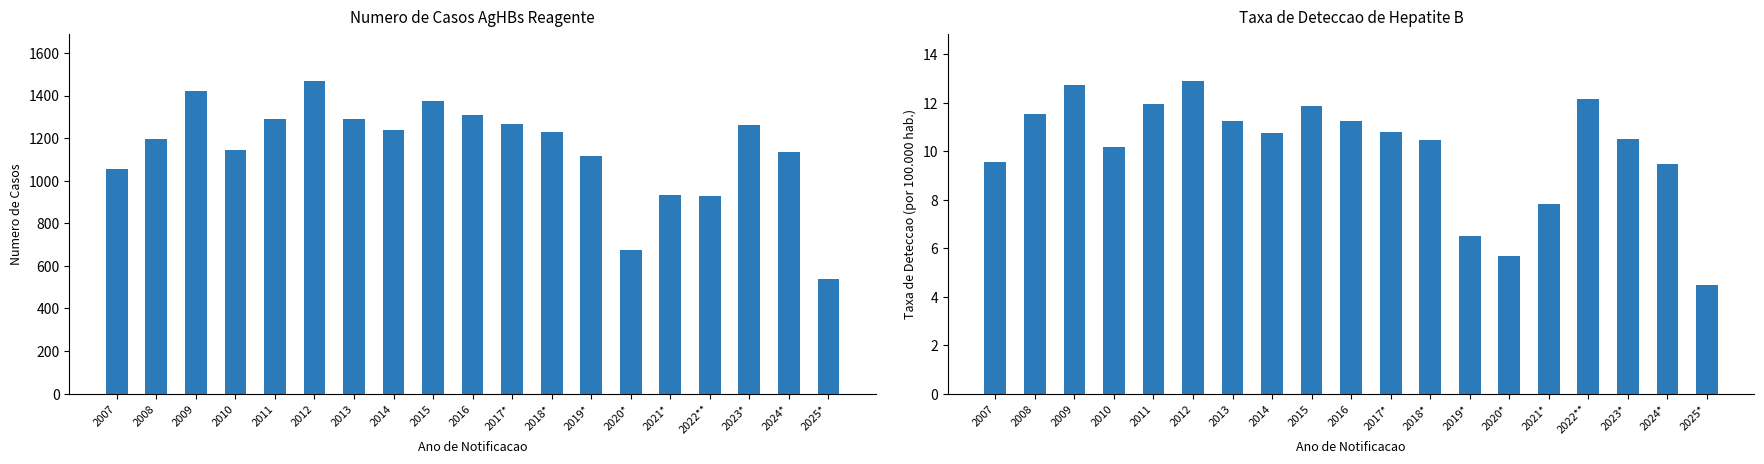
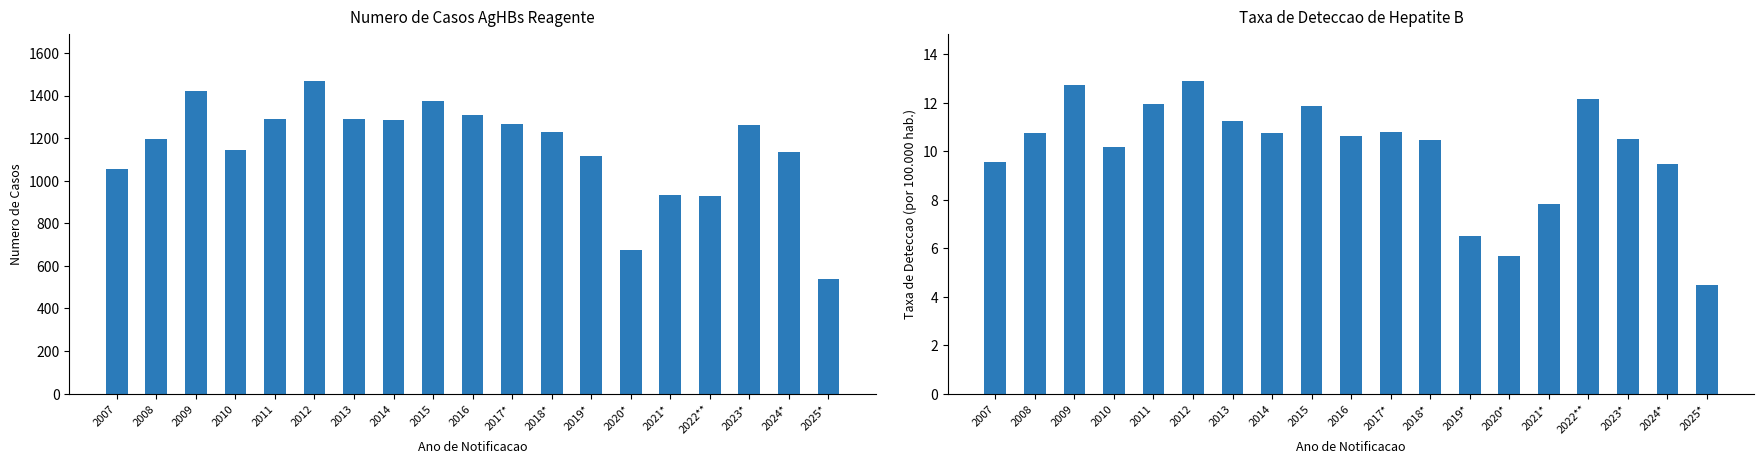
  {
    "Numero de Casos AgHBs Reagente": {
      "2007": 1050,
      "2008": 1190,
      "2009": 1420,
      "2010": 1150,
      "2011": 1290,
      "2012": 1470,
      "2013": 1290,
-     "2014": 1240,
+     "2014": 1280,
      "2015": 1370,
      "2016": 1310,
      "2017*": 1260,
      "2018*": 1230,
      "2019*": 1120,
      "2020*": 670,
      "2021*": 930,
      "2022**": 930,
      "2023*": 1260,
      "2024*": 1140,
      "2025*": 540
    },
    "Taxa de Deteccao de Hepatite B": {
      "2007": 9.6,
-     "2008": 11.5,
+     "2008": 10.8,
      "2009": 12.7,
      "2010": 10.2,
      "2011": 12.0,
      "2012": 12.9,
      "2013": 11.3,
      "2014": 10.7,
      "2015": 11.9,
-     "2016": 11.3,
+     "2016": 10.6,
      "2017*": 10.8,
      "2018*": 10.5,
      "2019*": 6.5,
      "2020*": 5.7,
      "2021*": 7.8,
      "2022**": 12.2,
      "2023*": 10.5,
      "2024*": 9.5,
      "2025*": 4.5
    }
  }
